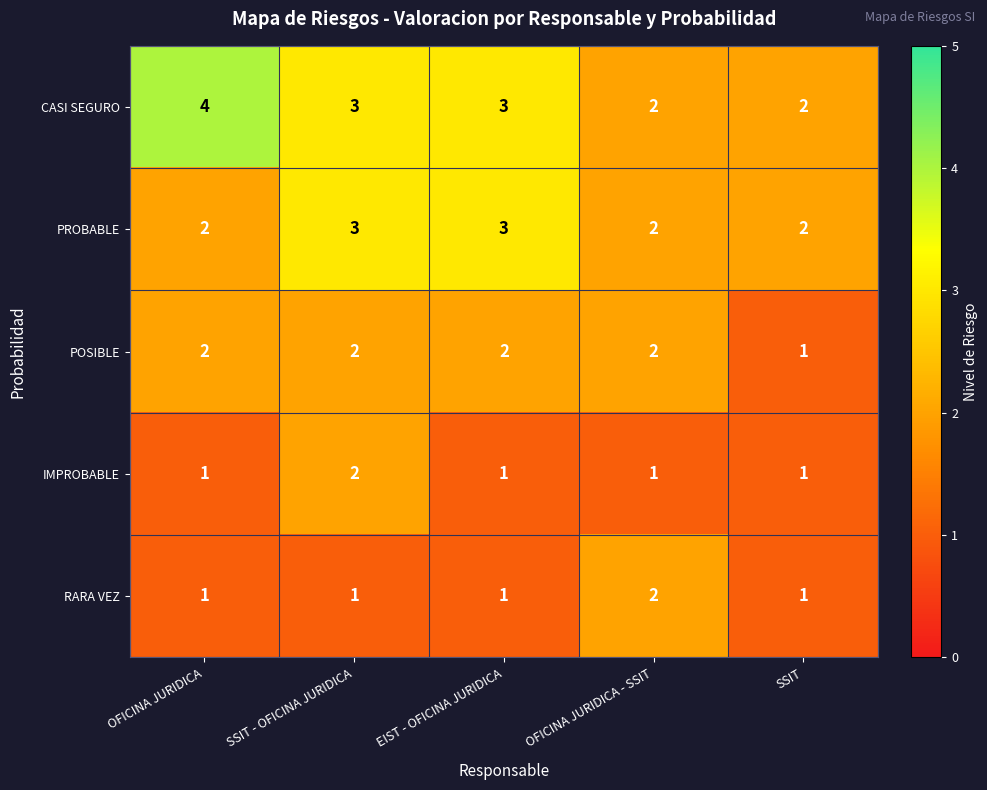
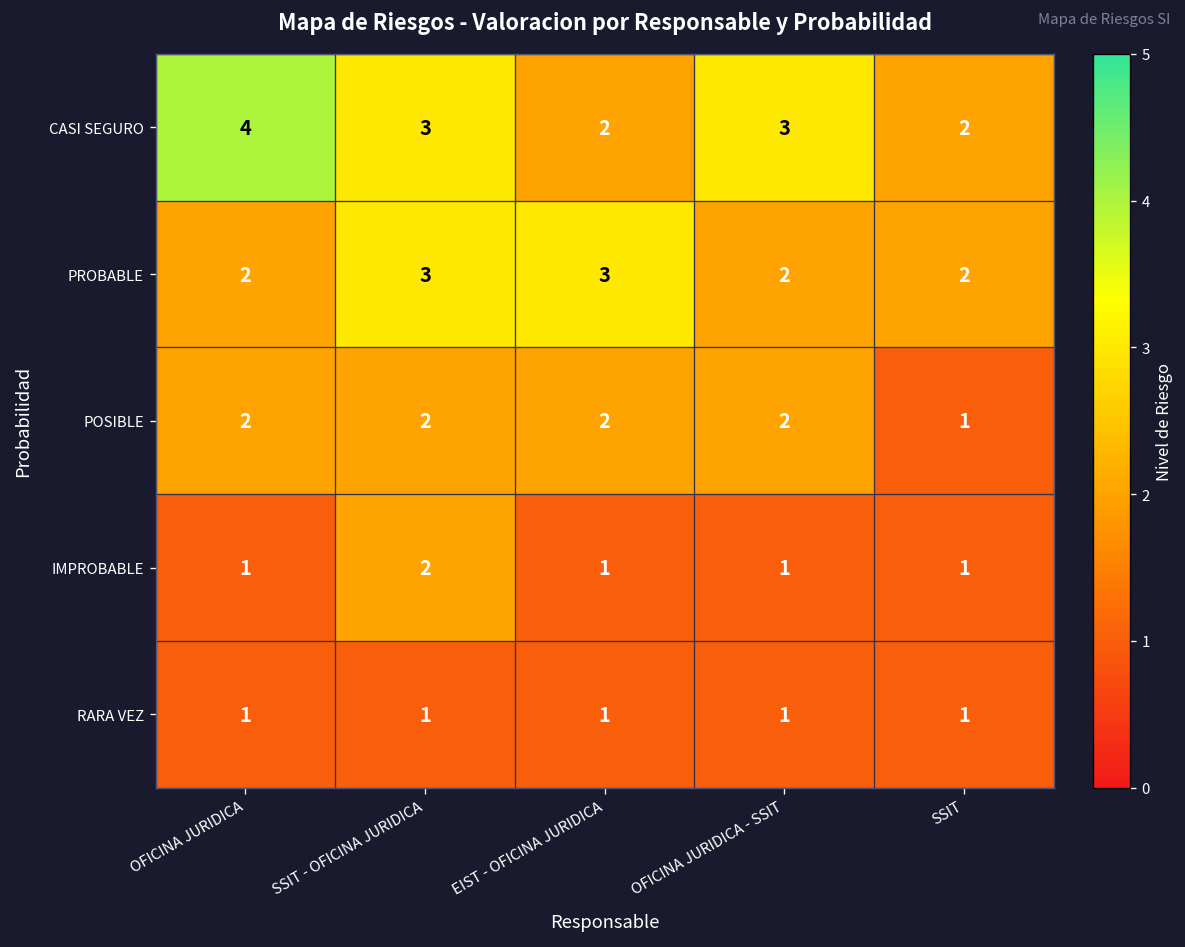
  {
    "CASI SEGURO": {
      "OFICINA JURIDICA": 4,
      "SSIT - OFICINA JURIDICA": 3,
-     "EIST - OFICINA JURIDICA": 3,
-     "OFICINA JURIDICA - SSIT": 2,
+     "EIST - OFICINA JURIDICA": 2,
+     "OFICINA JURIDICA - SSIT": 3,
      "SSIT": 2
    },
    "PROBABLE": {
      "OFICINA JURIDICA": 2,
      "SSIT - OFICINA JURIDICA": 3,
      "EIST - OFICINA JURIDICA": 3,
      "OFICINA JURIDICA - SSIT": 2,
      "SSIT": 2
    },
    "POSIBLE": {
      "OFICINA JURIDICA": 2,
      "SSIT - OFICINA JURIDICA": 2,
      "EIST - OFICINA JURIDICA": 2,
      "OFICINA JURIDICA - SSIT": 2,
      "SSIT": 1
    },
    "IMPROBABLE": {
      "OFICINA JURIDICA": 1,
      "SSIT - OFICINA JURIDICA": 2,
      "EIST - OFICINA JURIDICA": 1,
      "OFICINA JURIDICA - SSIT": 1,
      "SSIT": 1
    },
    "RARA VEZ": {
      "OFICINA JURIDICA": 1,
      "SSIT - OFICINA JURIDICA": 1,
      "EIST - OFICINA JURIDICA": 1,
-     "OFICINA JURIDICA - SSIT": 2,
+     "OFICINA JURIDICA - SSIT": 1,
      "SSIT": 1
    }
  }
